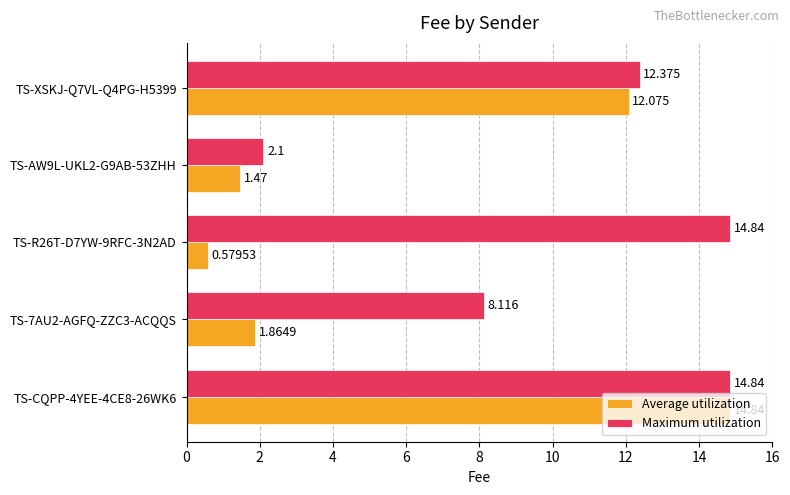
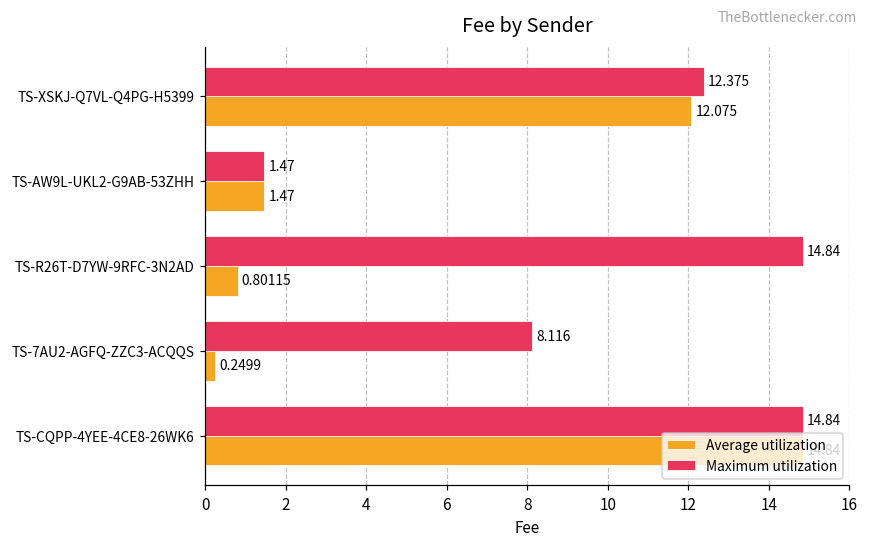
  {
    "Average utilization": {
      "TS-XSKJ-Q7VL-Q4PG-H5399": 12.075,
      "TS-AW9L-UKL2-G9AB-53ZHH": 1.47,
-     "TS-R26T-D7YW-9RFC-3N2AD": 0.57953,
-     "TS-7AU2-AGFQ-ZZC3-ACQQS": 1.8649
+     "TS-R26T-D7YW-9RFC-3N2AD": 0.80115,
+     "TS-7AU2-AGFQ-ZZC3-ACQQS": 0.2499
    },
    "Maximum utilization": {
      "TS-XSKJ-Q7VL-Q4PG-H5399": 12.375,
-     "TS-AW9L-UKL2-G9AB-53ZHH": 2.1,
+     "TS-AW9L-UKL2-G9AB-53ZHH": 1.47,
      "TS-R26T-D7YW-9RFC-3N2AD": 14.84,
      "TS-7AU2-AGFQ-ZZC3-ACQQS": 8.116,
      "TS-CQPP-4YEE-4CE8-26WK6": 14.84
    }
  }
